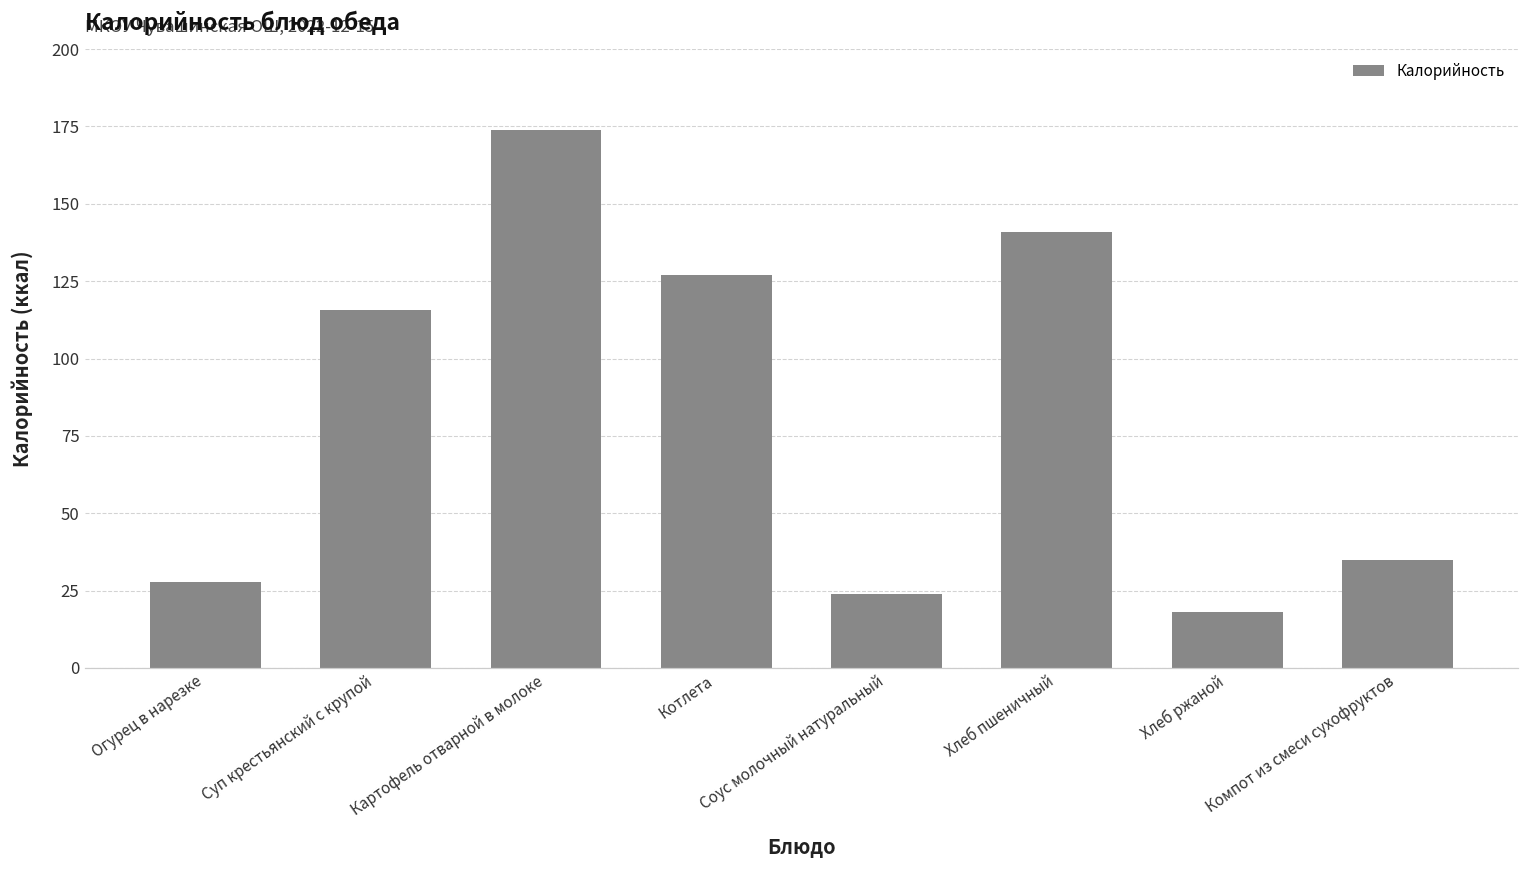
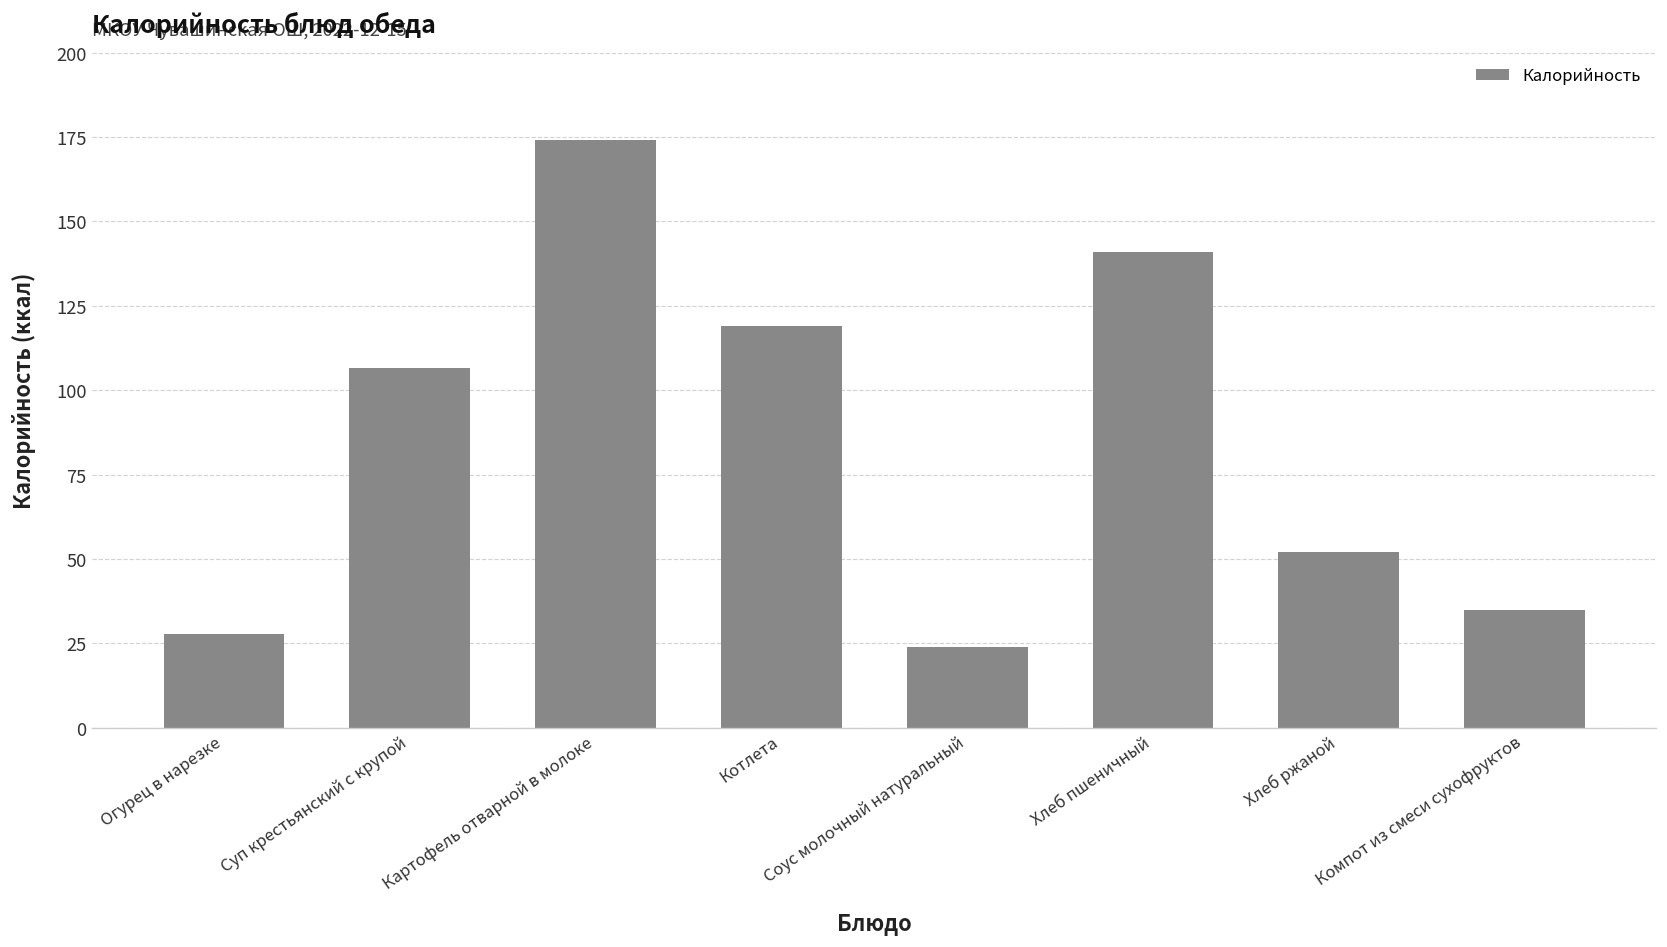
  {
    "Огурец в нарезке": 28,
-   "Суп крестьянский с крупой": 116,
+   "Суп крестьянский с крупой": 107,
    "Картофель отварной в молоке": 174,
-   "Котлета": 127,
+   "Котлета": 119,
    "Соус молочный натуральный": 24,
    "Хлеб пшеничный": 141,
-   "Хлеб ржаной": 18,
+   "Хлеб ржаной": 52,
    "Компот из смеси сухофруктов": 35
  }
